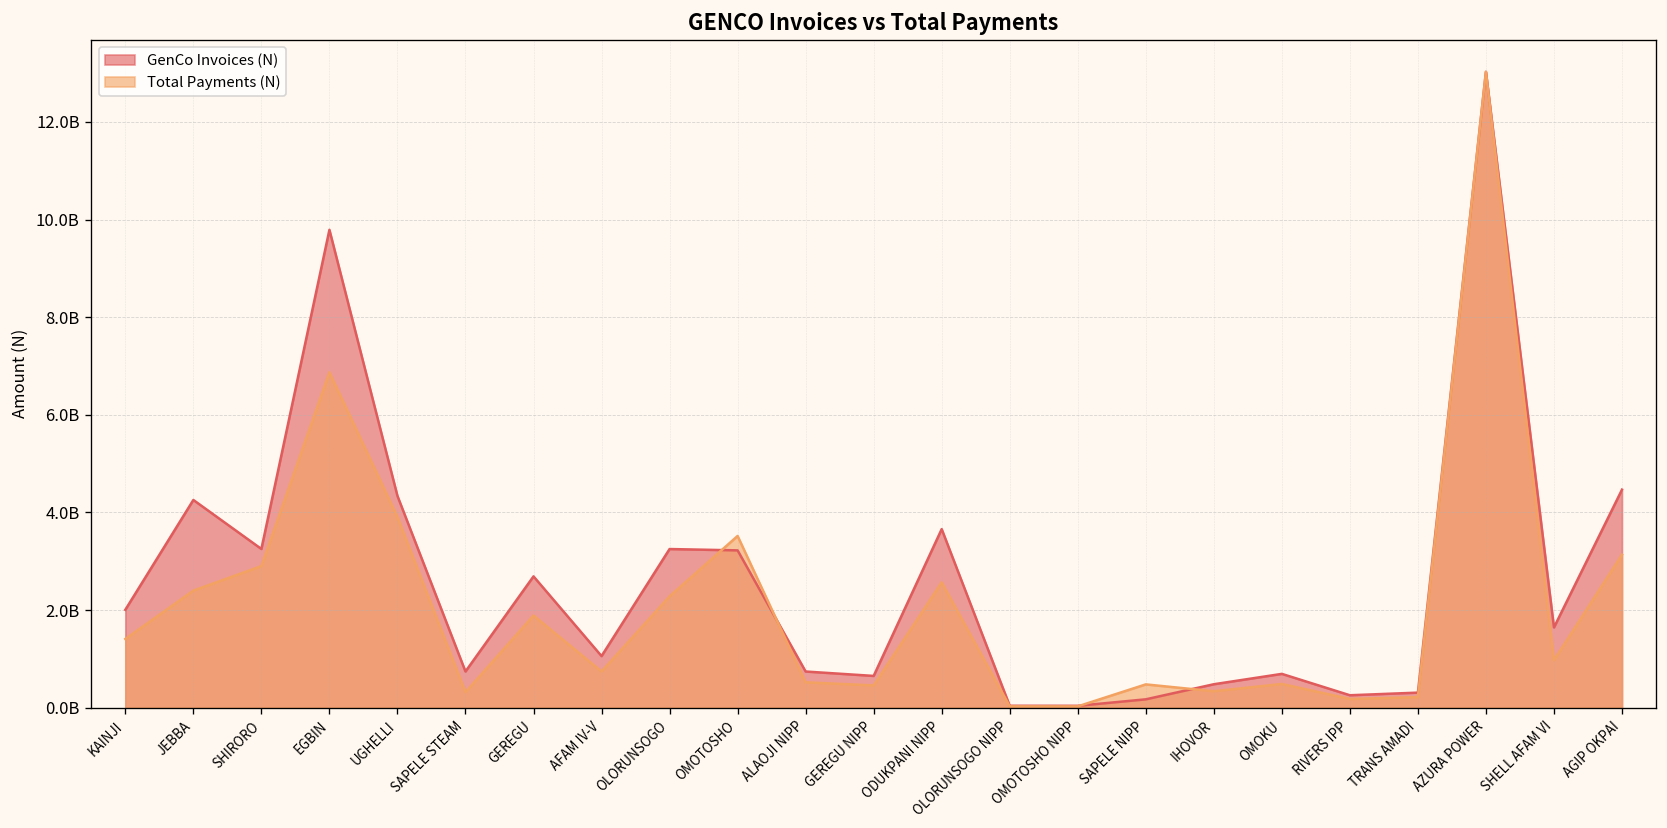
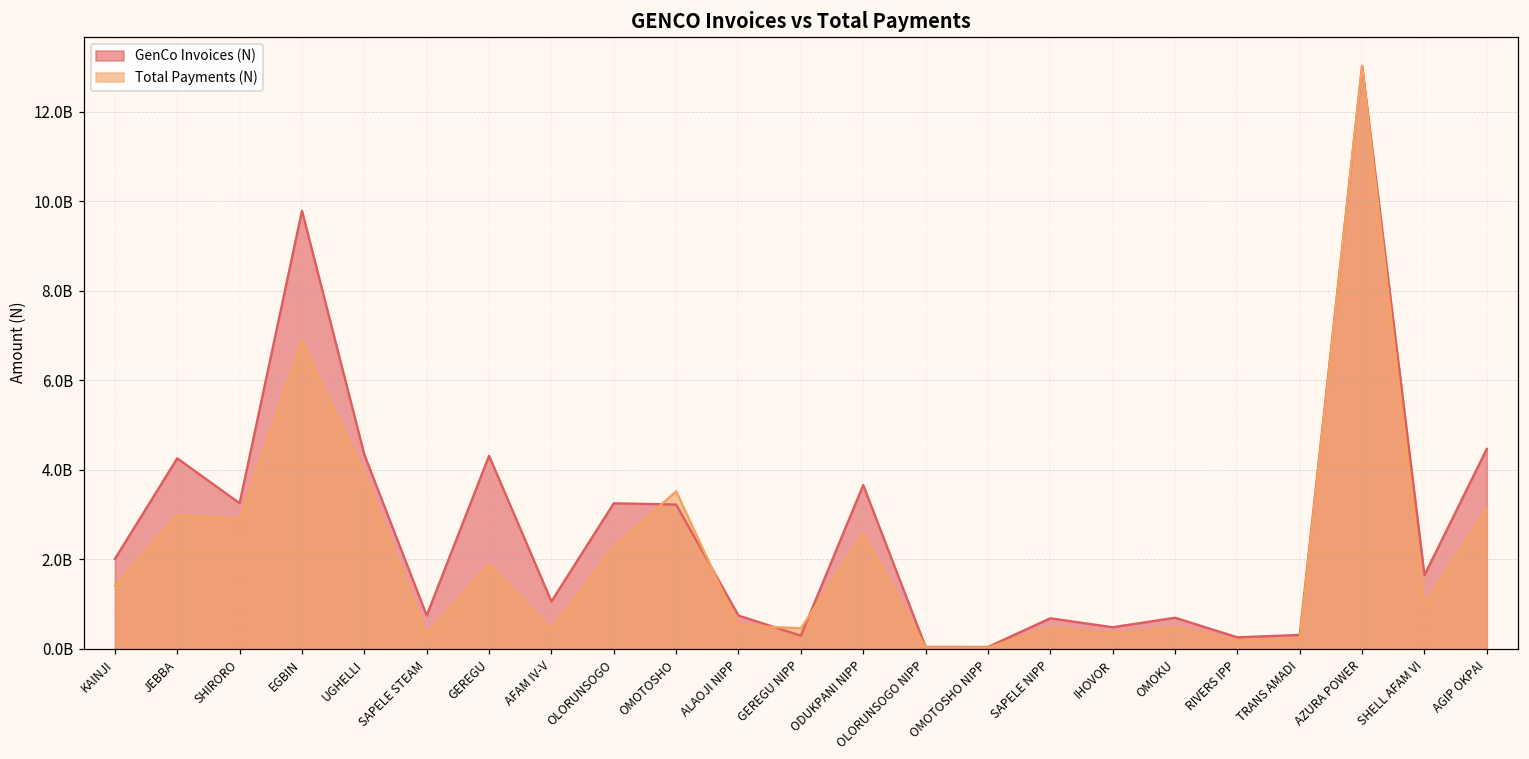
  {
    "GenCo Invoices (N)": {
      "KAINJI": 2000000000,
      "JEBBA": 4300000000,
      "SHIRORO": 3300000000,
      "EGBIN": 9800000000,
      "UGHELLI": 4300000000,
      "SAPELE STEAM": 700000000,
-     "GEREGU": 2700000000,
+     "GEREGU": 4300000000,
      "AFAM IV-V": 1100000000,
      "OLORUNSOGO": 3300000000,
      "OMOTOSHO": 3200000000,
      "ALAOJI NIPP": 700000000,
-     "GEREGU NIPP": 700000000,
+     "GEREGU NIPP": 300000000,
      "ODUKPANI NIPP": 3700000000,
-     "SAPELE NIPP": 200000000,
+     "SAPELE NIPP": 700000000,
      "IHOVOR": 500000000,
      "OMOKU": 700000000,
      "RIVERS IPP": 300000000,
      "TRANS AMADI": 300000000,
      "SHELL AFAM VI": 1600000000,
      "AGIP OKPAI": 4500000000
    },
    "Total Payments (N)": {
      "KAINJI": 1400000000,
-     "JEBBA": 2400000000,
+     "JEBBA": 3000000000,
      "SHIRORO": 2900000000,
      "EGBIN": 6900000000,
      "UGHELLI": 3900000000,
      "SAPELE STEAM": 300000000,
      "GEREGU": 1900000000,
-     "AFAM IV-V": 700000000,
+     "AFAM IV-V": 400000000,
      "OLORUNSOGO": 2300000000,
      "OMOTOSHO": 3500000000,
      "ALAOJI NIPP": 500000000,
      "GEREGU NIPP": 500000000,
      "ODUKPANI NIPP": 2600000000,
      "SAPELE NIPP": 500000000,
      "IHOVOR": 300000000,
      "OMOKU": 500000000,
      "RIVERS IPP": 200000000,
      "TRANS AMADI": 200000000,
      "SHELL AFAM VI": 1000000000,
      "AGIP OKPAI": 3100000000
    }
  }
